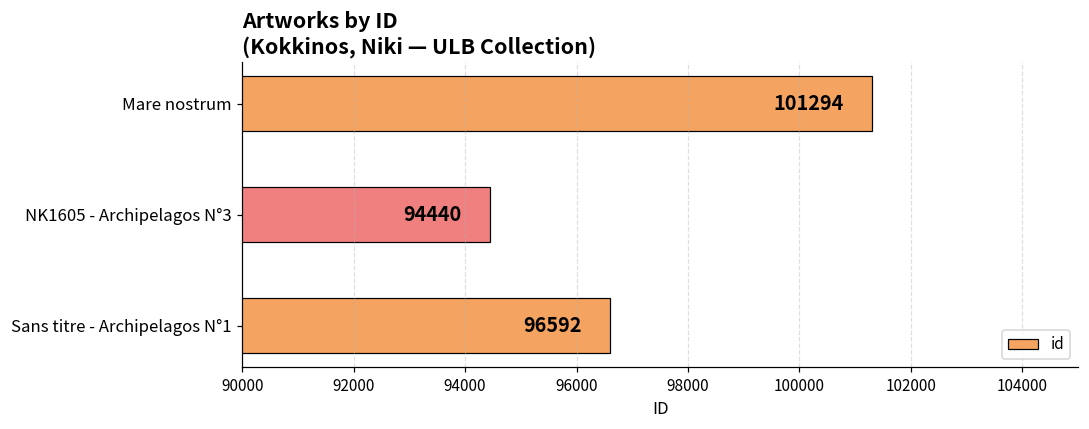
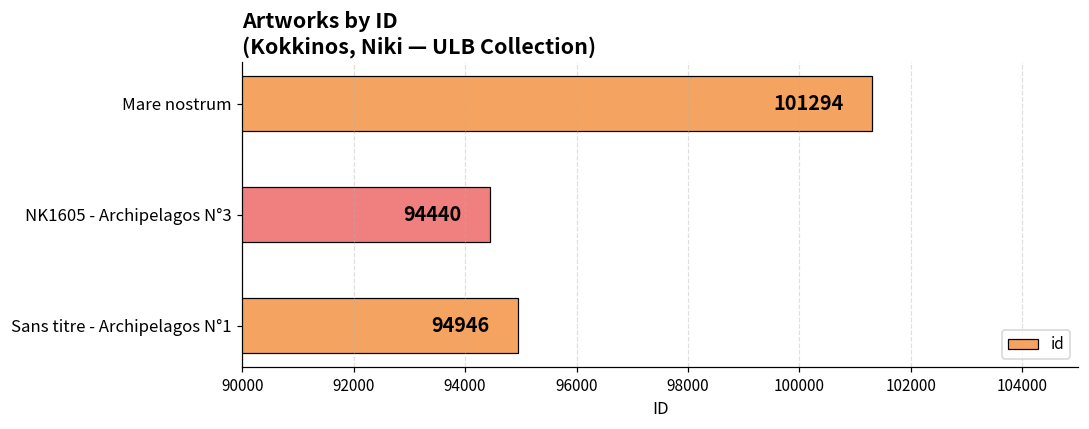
  {
    "Mare nostrum": 101294,
    "NK1605 - Archipelagos N°3": 94440,
-   "Sans titre - Archipelagos N°1": 96592
+   "Sans titre - Archipelagos N°1": 94946
  }
